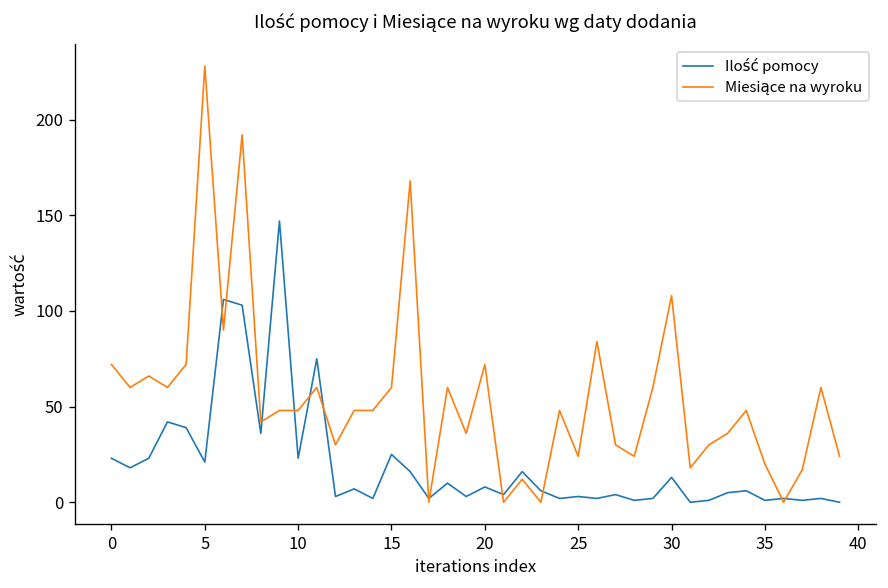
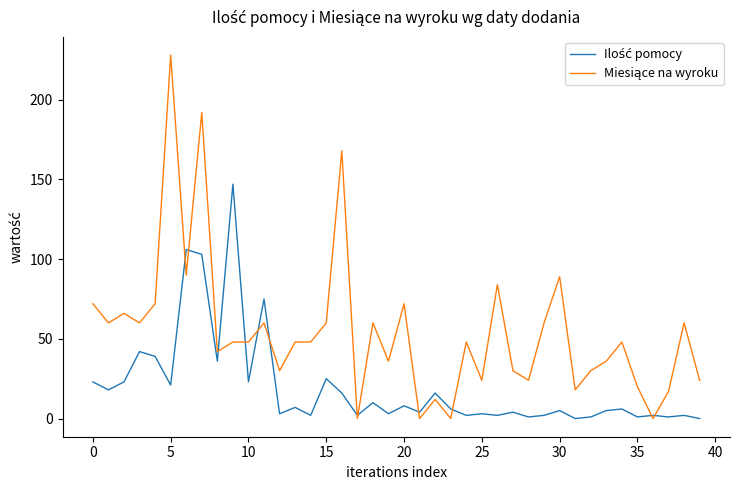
  {
    "Ilość pomocy": {
      "0": 23,
      "5": 21,
      "10": 23,
      "15": 25,
      "20": 8,
      "25": 3,
-     "30": 13,
+     "30": 5,
      "35": 1
    },
    "Miesiące na wyroku": {
      "0": 72,
      "5": 228,
      "10": 48,
      "15": 60,
      "20": 72,
      "25": 24,
-     "30": 108,
+     "30": 89,
      "35": 20
    }
  }
